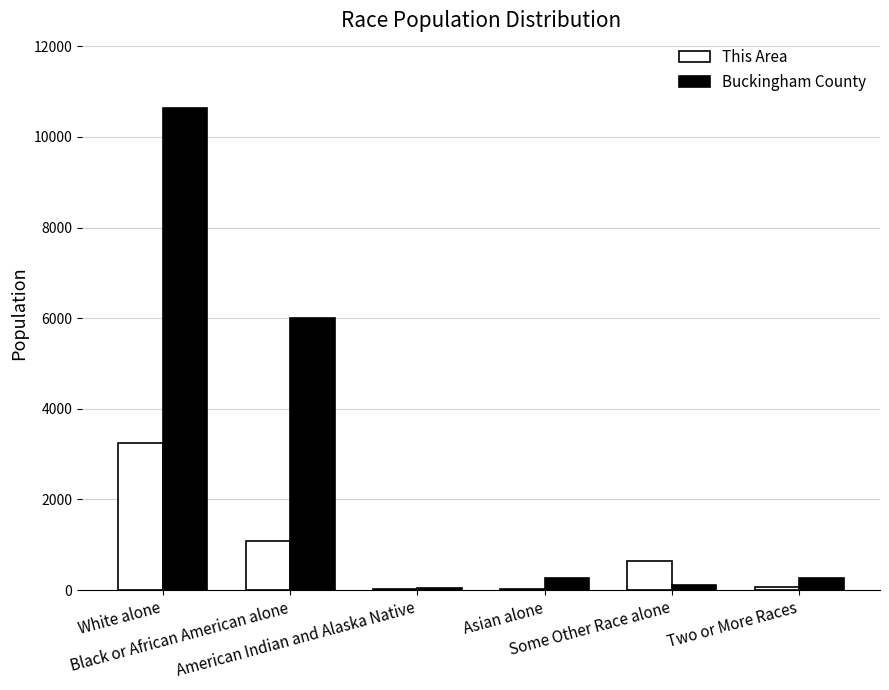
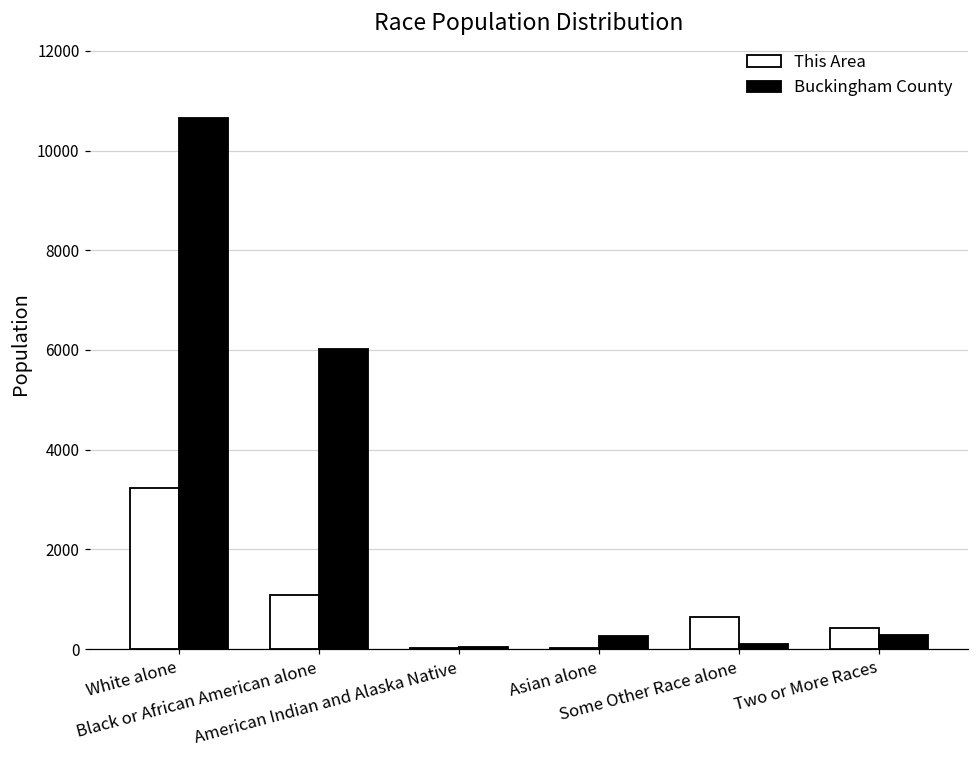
  {
    "This Area": {
      "White alone": 3200,
      "Black or African American alone": 1100,
      "Some Other Race alone": 600,
-     "Two or More Races": 100
+     "Two or More Races": 400
    },
    "Buckingham County": {
      "White alone": 10600,
      "Black or African American alone": 6000,
      "Asian alone": 300,
      "Some Other Race alone": 100,
      "Two or More Races": 300
    }
  }
